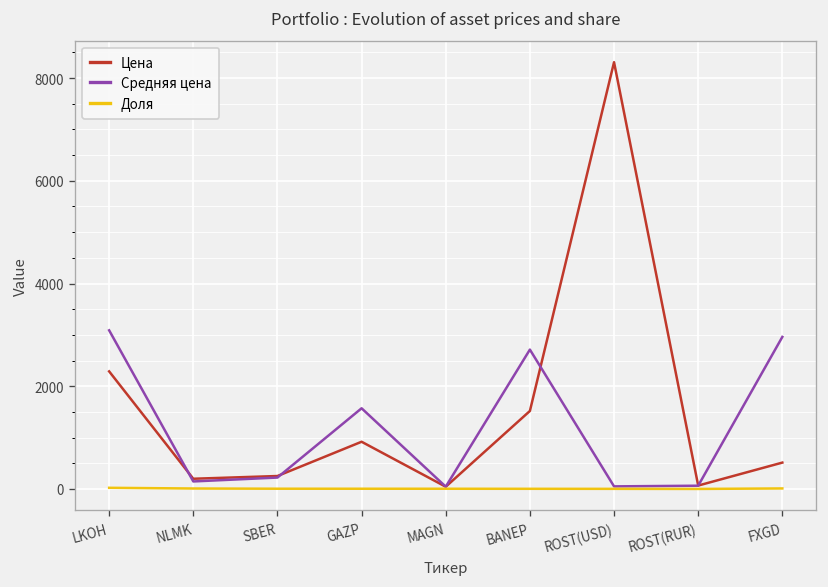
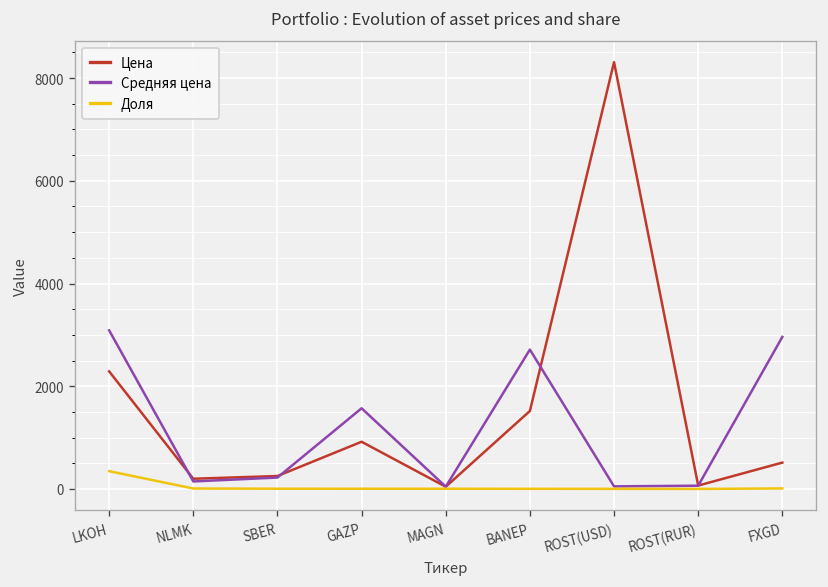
  {
    "Цена": {
      "LKOH": 2300,
      "GAZP": 900,
      "BANEP": 1500,
      "ROST(USD)": 8300,
      "FXGD": 500
    },
    "Средняя цена": {
      "LKOH": 3100,
      "GAZP": 1600,
      "BANEP": 2700,
      "FXGD": 3000
    },
    "Доля": {
-     "LKOH": 0,
+     "LKOH": 300,
      "NLMK": 0,
      "SBER": 0,
      "GAZP": 0,
      "BANEP": 0,
      "ROST(RUR)": 0,
      "FXGD": 0
    }
  }
